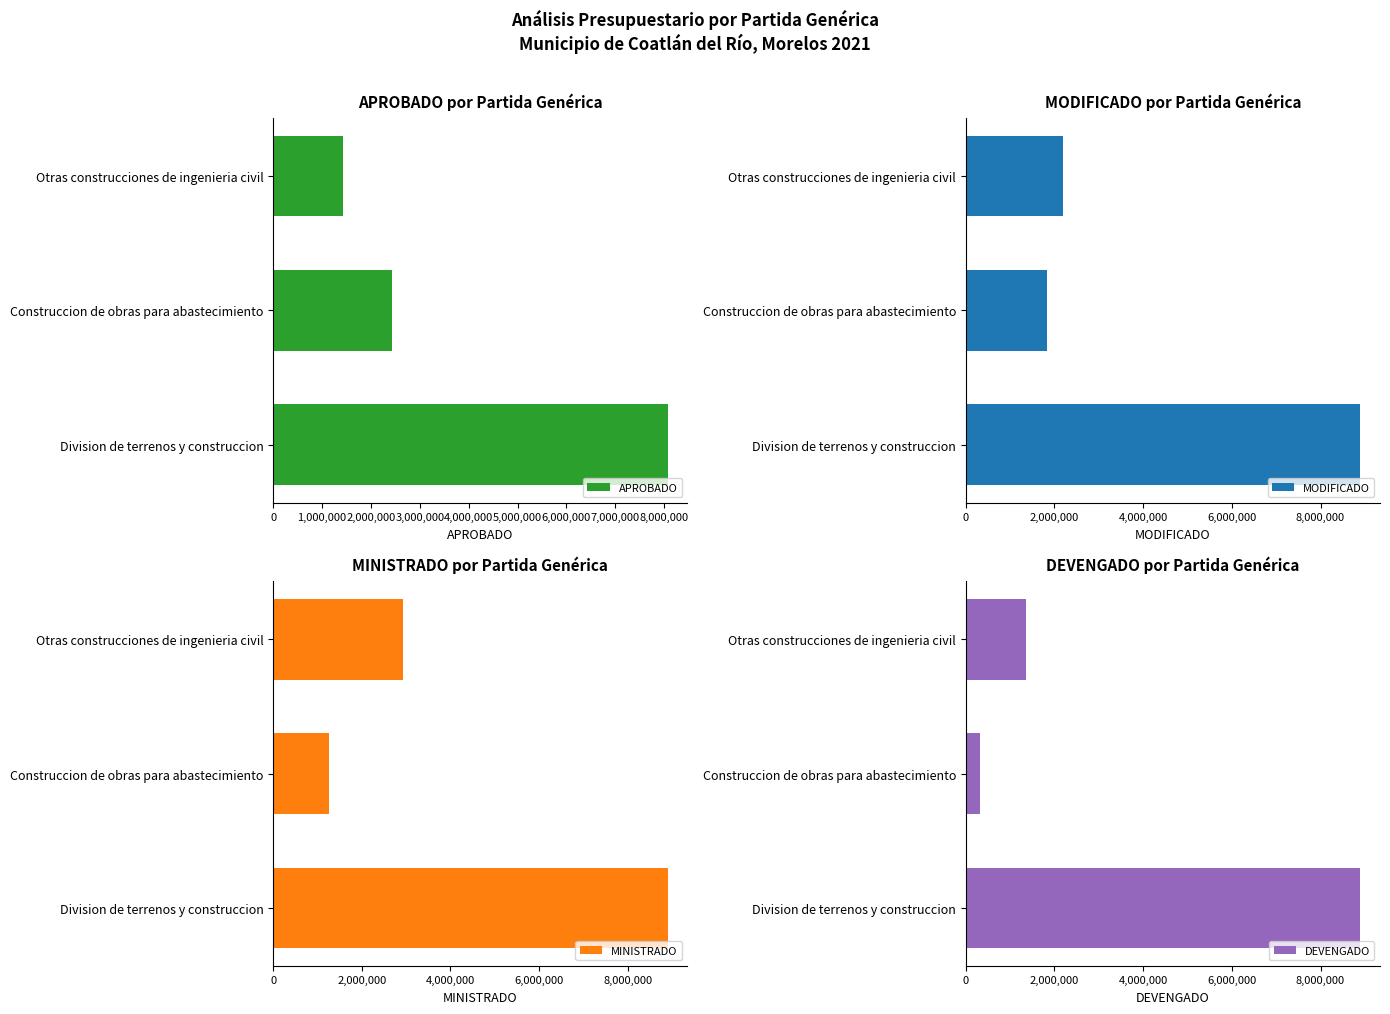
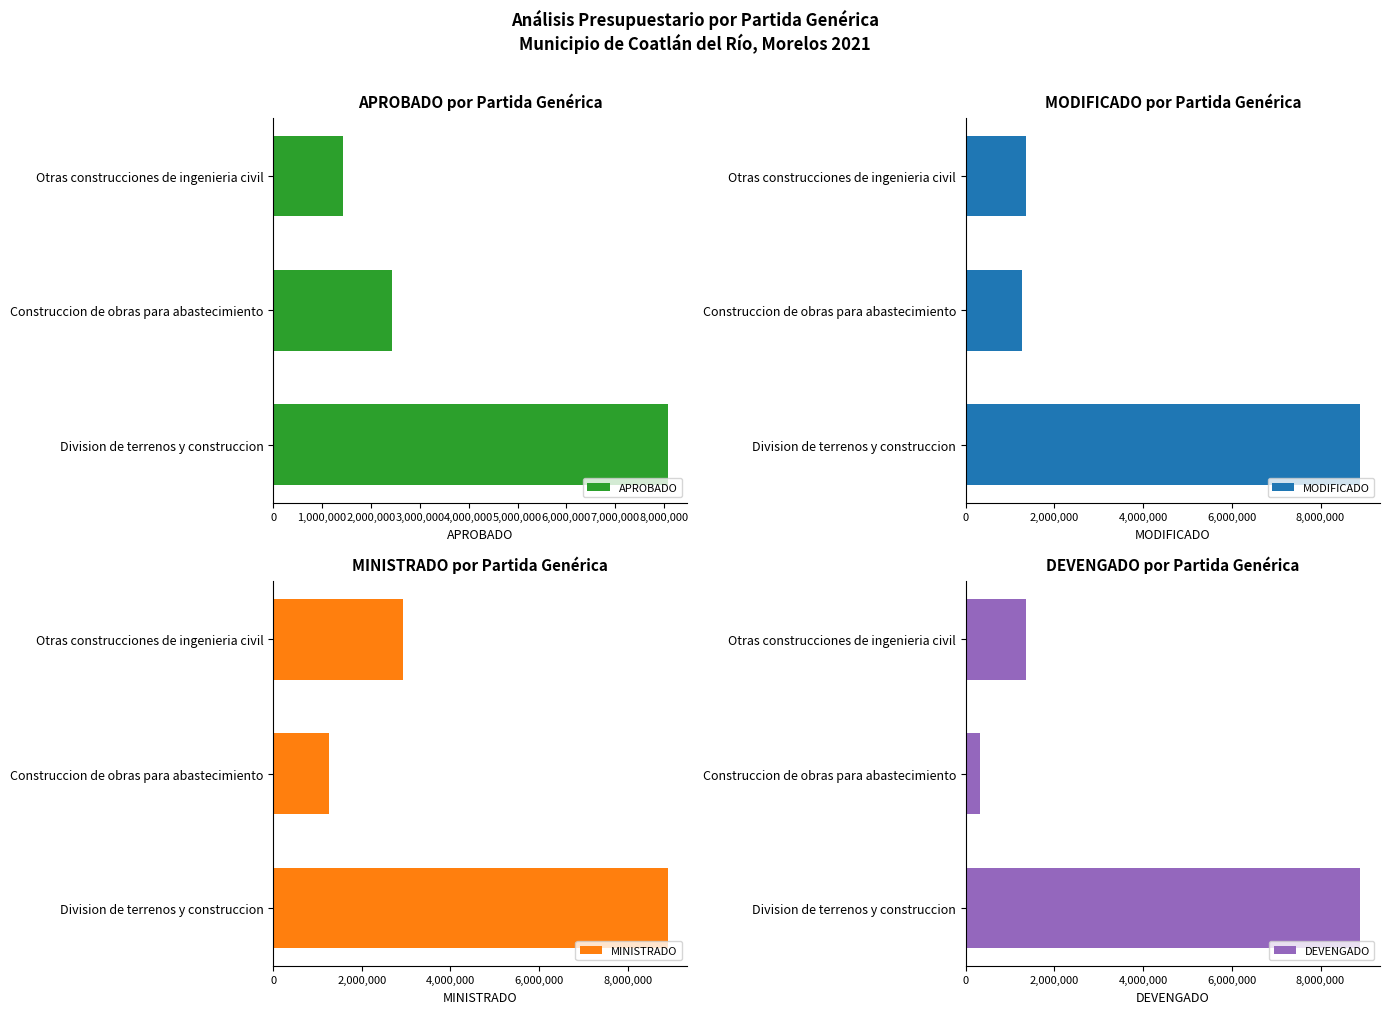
  {
    "APROBADO por Partida Genérica": {
      "Otras construcciones de ingenieria civil": "1,400,000",
      "Construccion de obras para abastecimiento": "2,400,000",
      "Division de terrenos y construccion": "8,100,000"
    },
    "MODIFICADO por Partida Genérica": {
-     "Otras construcciones de ingenieria civil": "2,200,000",
-     "Construccion de obras para abastecimiento": "1,800,000",
+     "Otras construcciones de ingenieria civil": "1,400,000",
+     "Construccion de obras para abastecimiento": "1,300,000",
      "Division de terrenos y construccion": "8,900,000"
    },
    "MINISTRADO por Partida Genérica": {
      "Otras construcciones de ingenieria civil": "2,900,000",
      "Construccion de obras para abastecimiento": "1,300,000",
      "Division de terrenos y construccion": "8,900,000"
    },
    "DEVENGADO por Partida Genérica": {
      "Otras construcciones de ingenieria civil": "1,400,000",
      "Construccion de obras para abastecimiento": "300,000",
      "Division de terrenos y construccion": "8,900,000"
    }
  }
